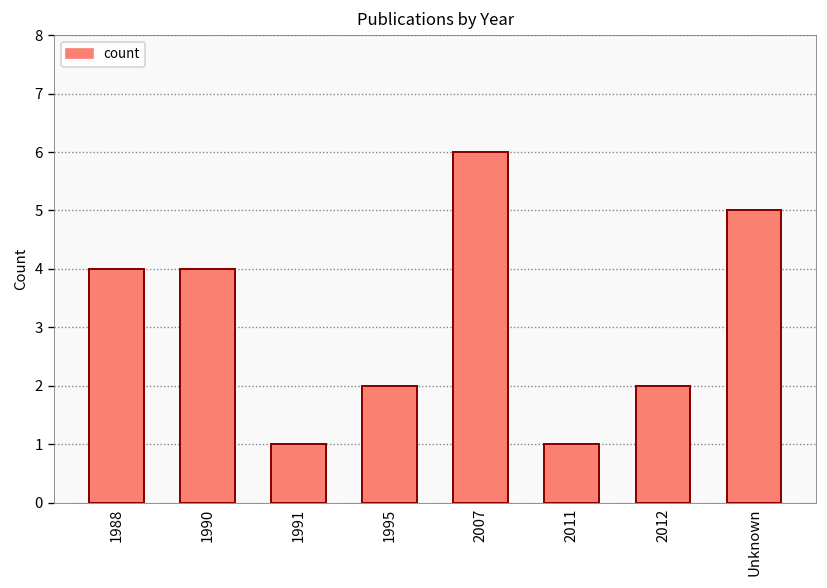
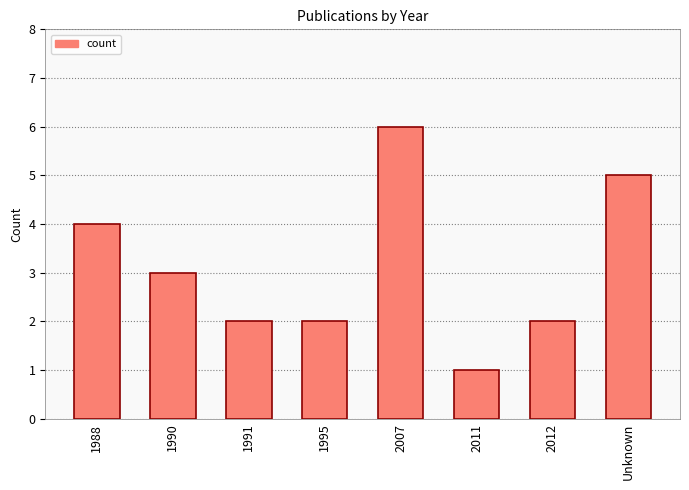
  {
    "1988": 4,
-   "1990": 4,
-   "1991": 1,
+   "1990": 3,
+   "1991": 2,
    "1995": 2,
    "2007": 6,
    "2011": 1,
    "2012": 2,
    "Unknown": 5
  }
